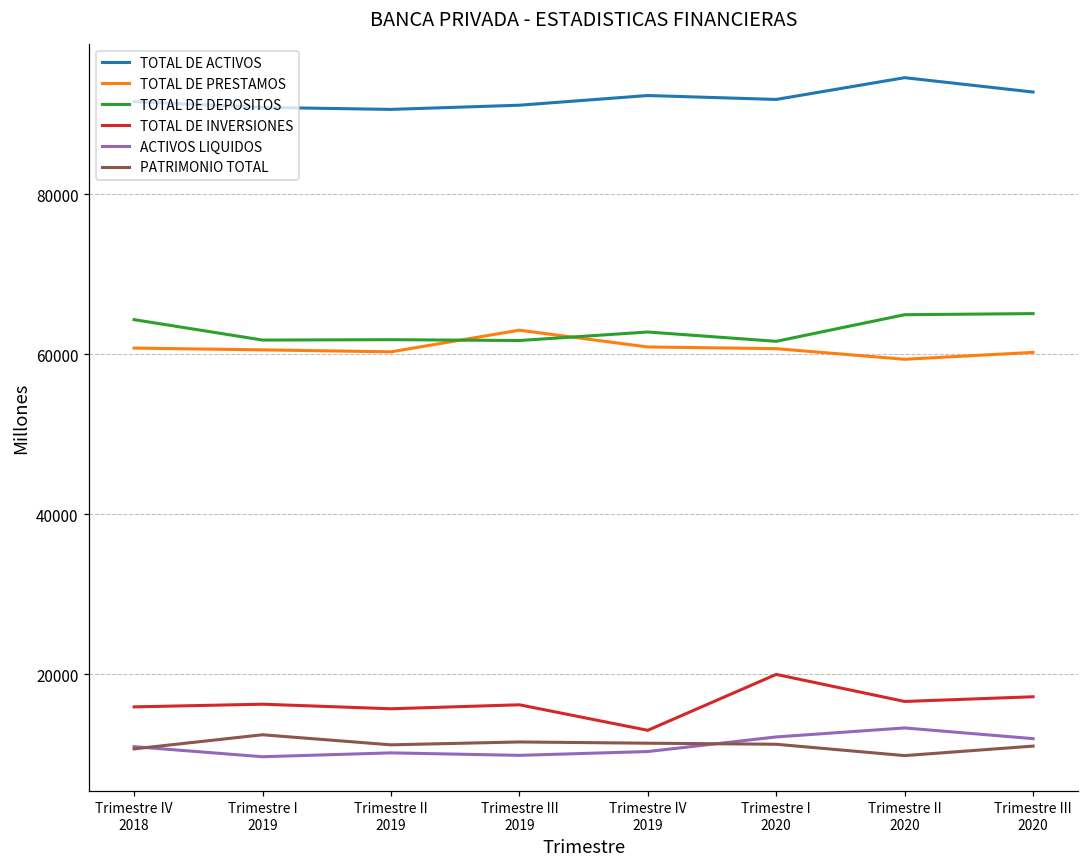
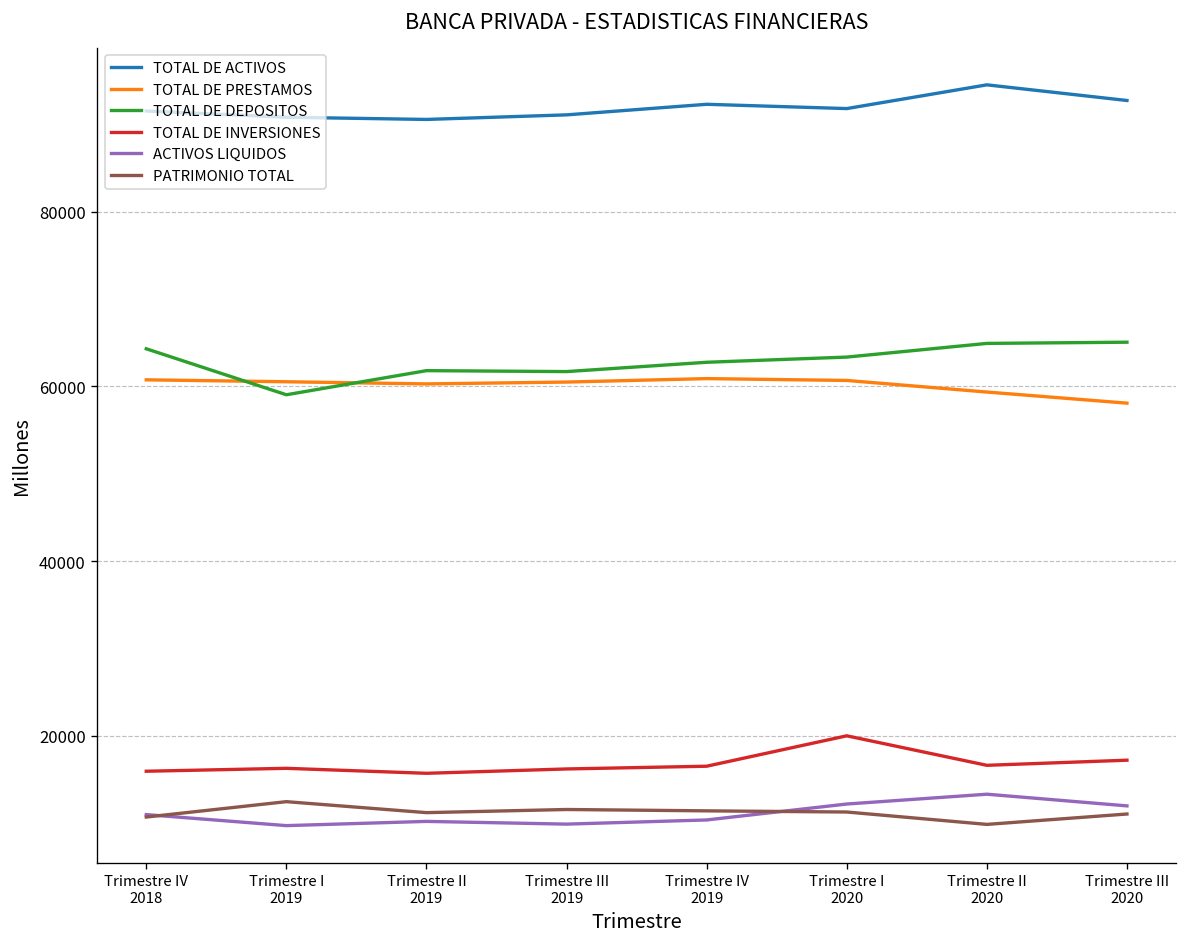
  {
    "TOTAL DE ACTIVOS": {
      "Trimestre II 2019": 91000,
      "Trimestre III 2019": 91000,
      "Trimestre IV 2019": 92000,
      "Trimestre I 2020": 92000,
      "Trimestre II 2020": 95000,
      "Trimestre III 2020": 93000
    },
    "TOTAL DE PRESTAMOS": {
      "Trimestre IV 2018": 61000,
      "Trimestre I 2019": 61000,
      "Trimestre II 2019": 60000,
-     "Trimestre III 2019": 63000,
+     "Trimestre III 2019": 61000,
      "Trimestre IV 2019": 61000,
      "Trimestre I 2020": 61000,
      "Trimestre II 2020": 59000,
-     "Trimestre III 2020": 60000
+     "Trimestre III 2020": 58000
    },
    "TOTAL DE DEPOSITOS": {
      "Trimestre IV 2018": 64000,
-     "Trimestre I 2019": 62000,
+     "Trimestre I 2019": 59000,
      "Trimestre II 2019": 62000,
      "Trimestre III 2019": 62000,
      "Trimestre IV 2019": 63000,
-     "Trimestre I 2020": 62000,
+     "Trimestre I 2020": 63000,
      "Trimestre II 2020": 65000,
      "Trimestre III 2020": 65000
    },
    "TOTAL DE INVERSIONES": {
      "Trimestre IV 2018": 16000,
      "Trimestre I 2019": 16000,
      "Trimestre II 2019": 16000,
      "Trimestre III 2019": 16000,
-     "Trimestre IV 2019": 13000,
+     "Trimestre IV 2019": 16000,
      "Trimestre I 2020": 20000,
      "Trimestre II 2020": 17000,
      "Trimestre III 2020": 17000
    },
    "ACTIVOS LIQUIDOS": {
      "Trimestre I 2019": 10000,
      "Trimestre II 2019": 10000,
      "Trimestre III 2019": 10000,
      "Trimestre IV 2019": 10000,
      "Trimestre I 2020": 12000,
      "Trimestre II 2020": 13000,
      "Trimestre III 2020": 12000
    },
    "PATRIMONIO TOTAL": {
      "Trimestre I 2019": 12000,
      "Trimestre II 2019": 11000,
      "Trimestre III 2019": 12000,
      "Trimestre IV 2019": 11000,
      "Trimestre I 2020": 11000,
      "Trimestre II 2020": 10000,
      "Trimestre III 2020": 11000
    }
  }
